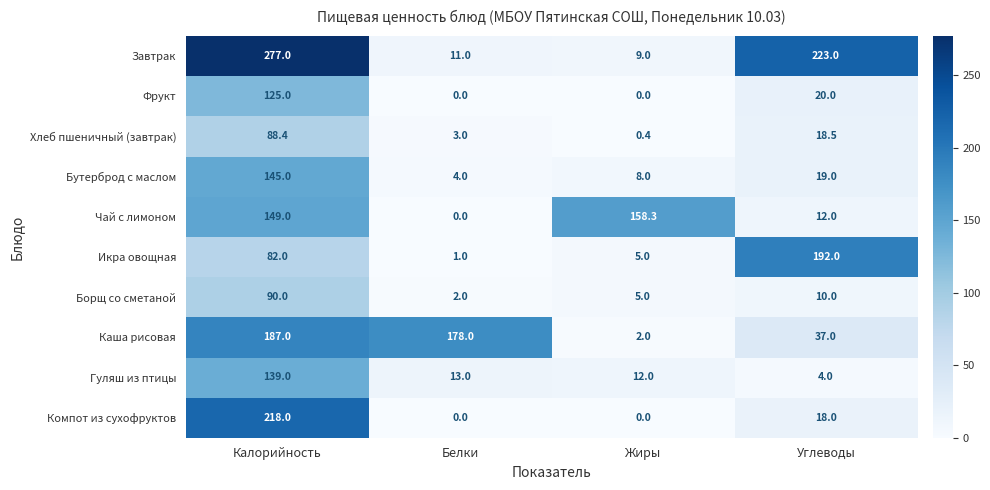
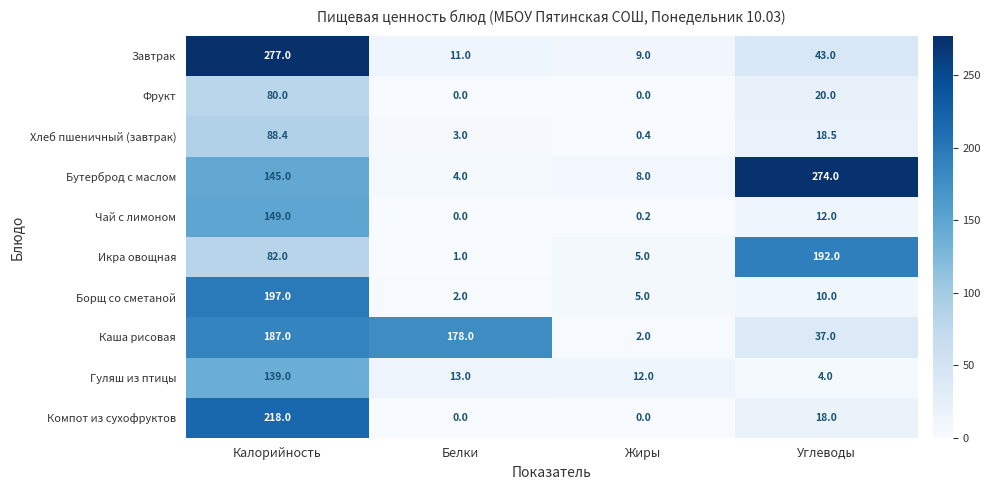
  {
    "Завтрак": {
      "Калорийность": 277.0,
      "Белки": 11.0,
      "Жиры": 9.0,
-     "Углеводы": 223.0
+     "Углеводы": 43.0
    },
    "Фрукт": {
-     "Калорийность": 125.0,
+     "Калорийность": 80.0,
      "Белки": 0.0,
      "Жиры": 0.0,
      "Углеводы": 20.0
    },
    "Хлеб пшеничный (завтрак)": {
      "Калорийность": 88.4,
      "Белки": 3.0,
      "Жиры": 0.4,
      "Углеводы": 18.5
    },
    "Бутерброд с маслом": {
      "Калорийность": 145.0,
      "Белки": 4.0,
      "Жиры": 8.0,
-     "Углеводы": 19.0
+     "Углеводы": 274.0
    },
    "Чай с лимоном": {
      "Калорийность": 149.0,
      "Белки": 0.0,
-     "Жиры": 158.3,
+     "Жиры": 0.2,
      "Углеводы": 12.0
    },
    "Икра овощная": {
      "Калорийность": 82.0,
      "Белки": 1.0,
      "Жиры": 5.0,
      "Углеводы": 192.0
    },
    "Борщ со сметаной": {
-     "Калорийность": 90.0,
+     "Калорийность": 197.0,
      "Белки": 2.0,
      "Жиры": 5.0,
      "Углеводы": 10.0
    },
    "Каша рисовая": {
      "Калорийность": 187.0,
      "Белки": 178.0,
      "Жиры": 2.0,
      "Углеводы": 37.0
    },
    "Гуляш из птицы": {
      "Калорийность": 139.0,
      "Белки": 13.0,
      "Жиры": 12.0,
      "Углеводы": 4.0
    },
    "Компот из сухофруктов": {
      "Калорийность": 218.0,
      "Белки": 0.0,
      "Жиры": 0.0,
      "Углеводы": 18.0
    }
  }
